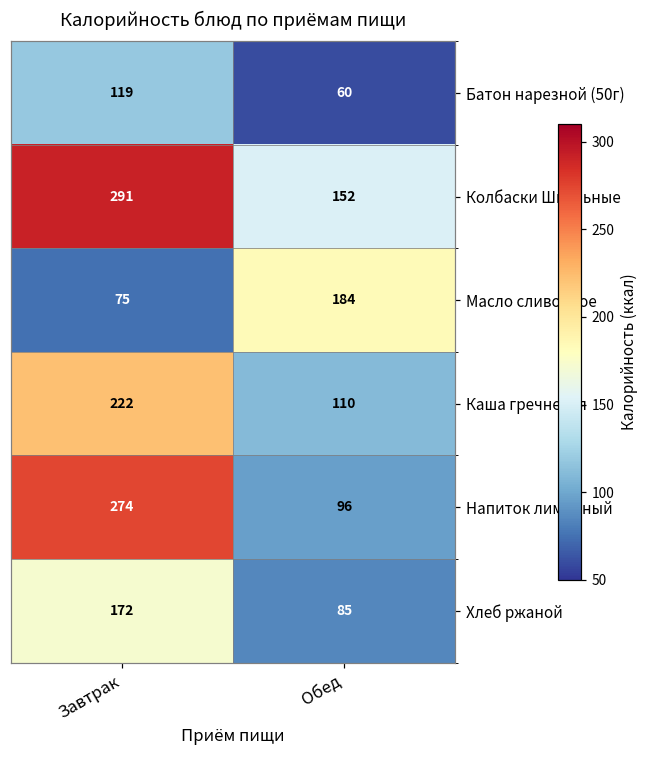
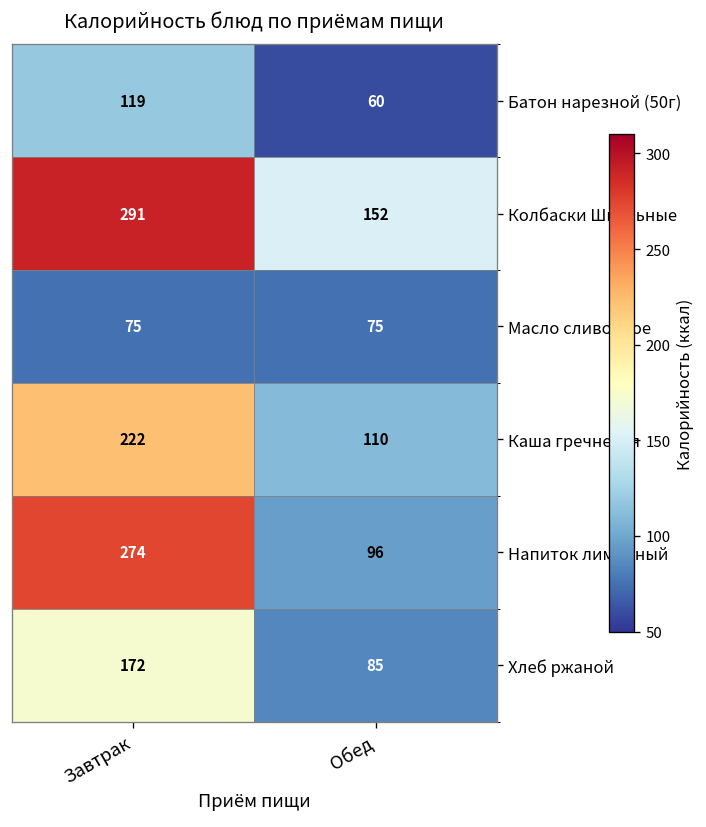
  {
    "Батон нарезной (50г)": {
      "Завтрак": 119,
      "Обед": 60
    },
    "Колбаски Школьные": {
      "Завтрак": 291,
      "Обед": 152
    },
    "Масло сливочное": {
      "Завтрак": 75,
-     "Обед": 184
+     "Обед": 75
    },
    "Каша гречневая": {
      "Завтрак": 222,
      "Обед": 110
    },
    "Напиток лимонный": {
      "Завтрак": 274,
      "Обед": 96
    },
    "Хлеб ржаной": {
      "Завтрак": 172,
      "Обед": 85
    }
  }
